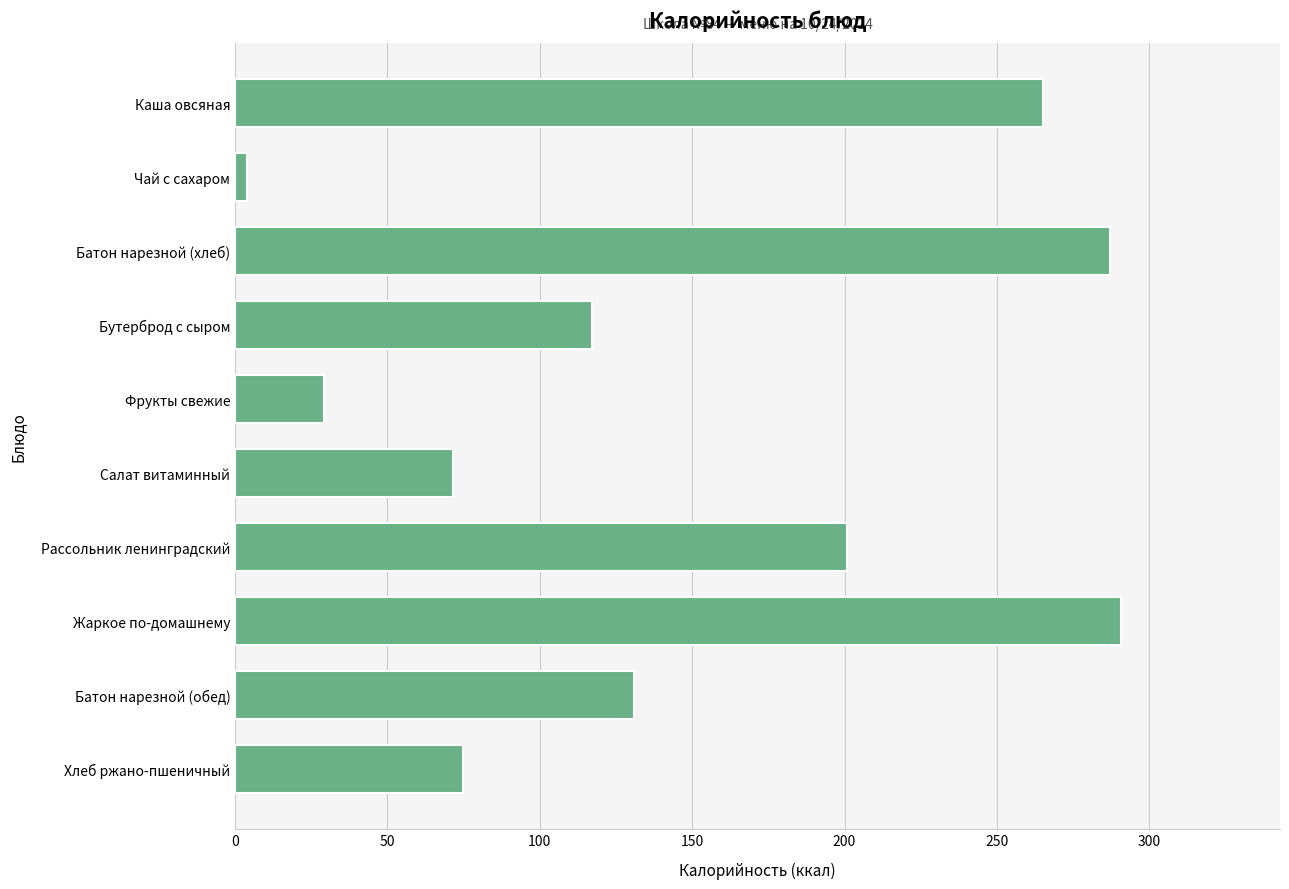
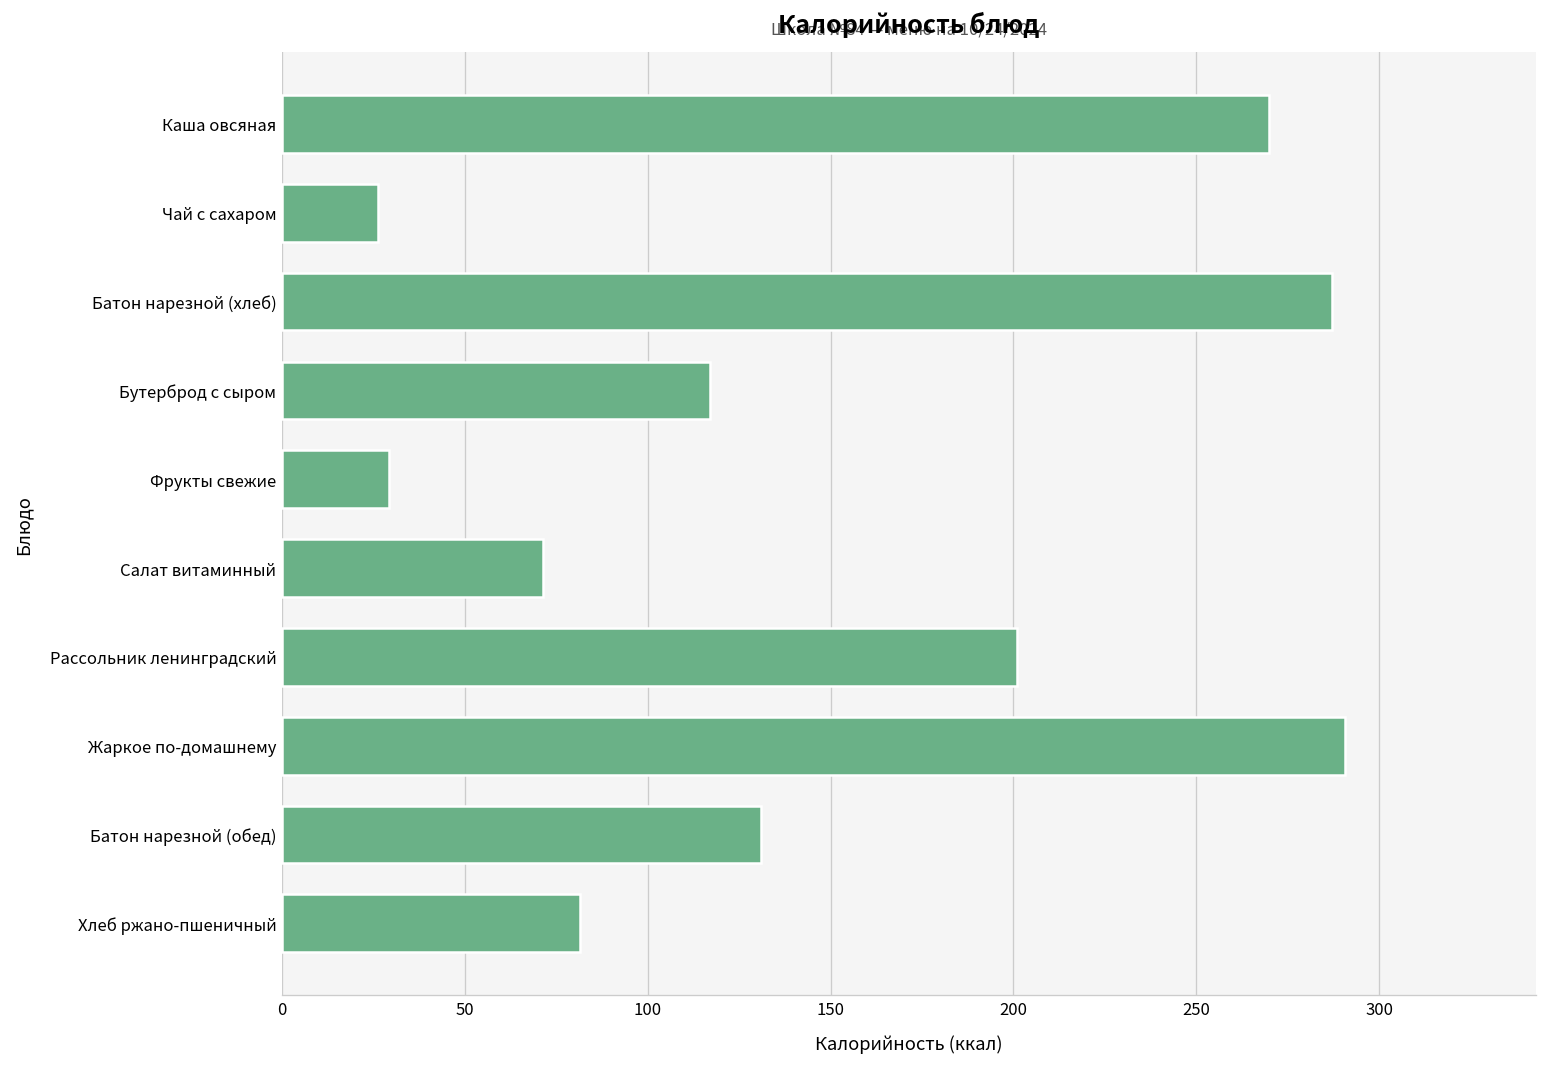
  {
-   "Каша овсяная": 265,
-   "Чай с сахаром": 4,
+   "Каша овсяная": 270,
+   "Чай с сахаром": 26,
    "Батон нарезной (хлеб)": 287,
    "Бутерброд с сыром": 117,
    "Фрукты свежие": 29,
    "Салат витаминный": 71,
    "Рассольник ленинградский": 201,
    "Жаркое по-домашнему": 291,
    "Батон нарезной (обед)": 131,
-   "Хлеб ржано-пшеничный": 75
+   "Хлеб ржано-пшеничный": 82
  }
